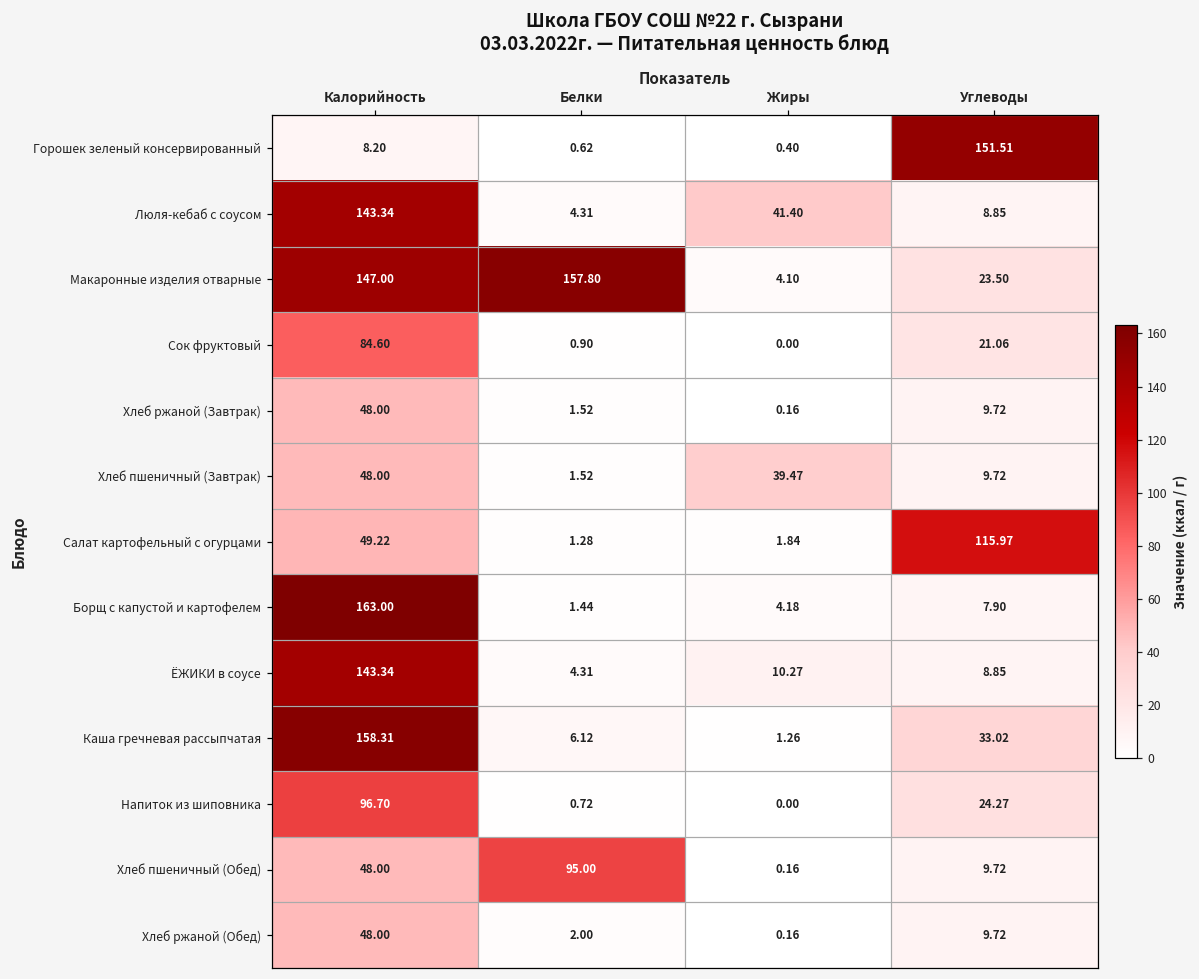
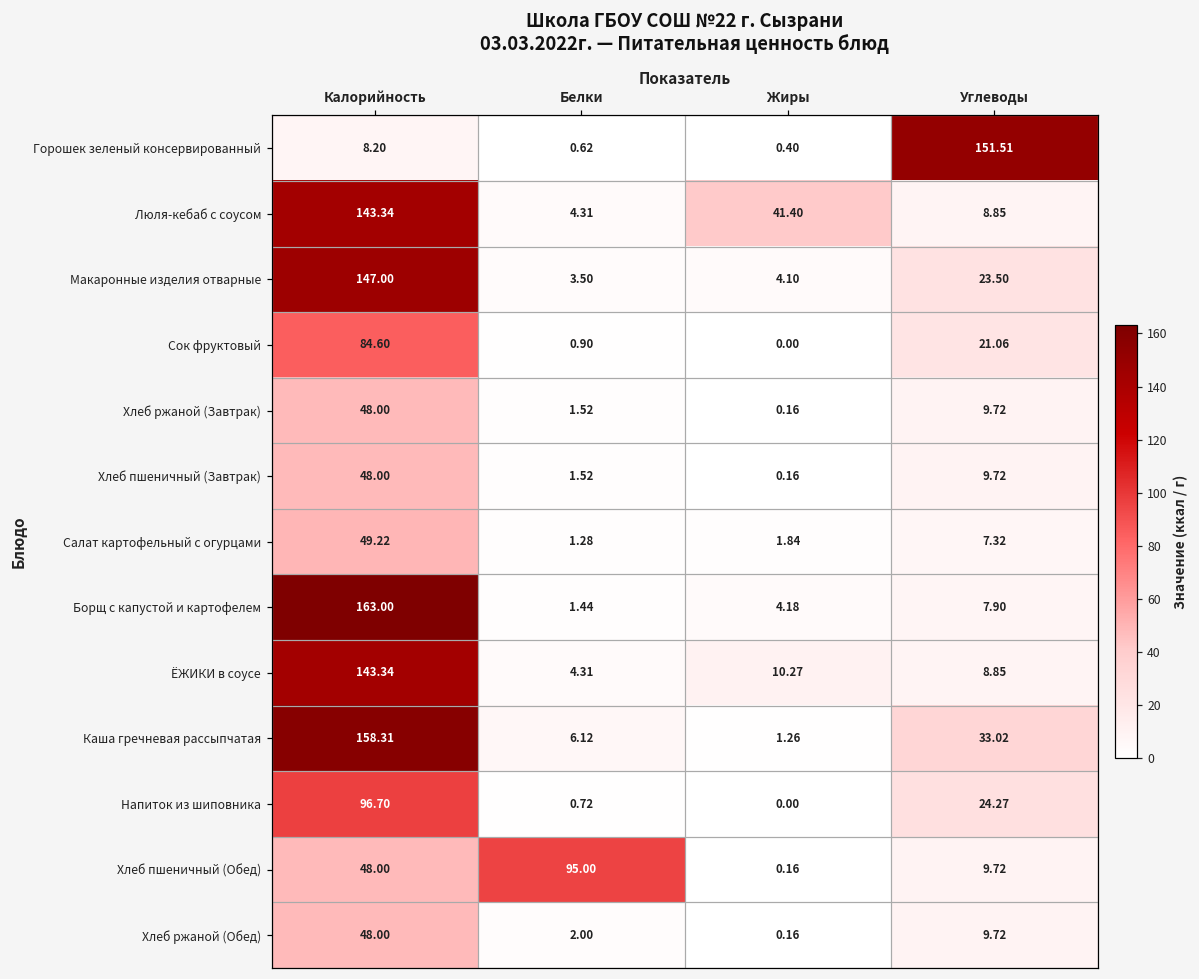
  {
    "Горошек зеленый консервированный": {
      "Калорийность": 8.20,
      "Белки": 0.62,
      "Жиры": 0.40,
      "Углеводы": 151.51
    },
    "Люля-кебаб с соусом": {
      "Калорийность": 143.34,
      "Белки": 4.31,
      "Жиры": 41.40,
      "Углеводы": 8.85
    },
    "Макаронные изделия отварные": {
      "Калорийность": 147.00,
-     "Белки": 157.80,
+     "Белки": 3.50,
      "Жиры": 4.10,
      "Углеводы": 23.50
    },
    "Сок фруктовый": {
      "Калорийность": 84.60,
      "Белки": 0.90,
      "Жиры": 0.00,
      "Углеводы": 21.06
    },
    "Хлеб ржаной (Завтрак)": {
      "Калорийность": 48.00,
      "Белки": 1.52,
      "Жиры": 0.16,
      "Углеводы": 9.72
    },
    "Хлеб пшеничный (Завтрак)": {
      "Калорийность": 48.00,
      "Белки": 1.52,
-     "Жиры": 39.47,
+     "Жиры": 0.16,
      "Углеводы": 9.72
    },
    "Салат картофельный с огурцами": {
      "Калорийность": 49.22,
      "Белки": 1.28,
      "Жиры": 1.84,
-     "Углеводы": 115.97
+     "Углеводы": 7.32
    },
    "Борщ с капустой и картофелем": {
      "Калорийность": 163.00,
      "Белки": 1.44,
      "Жиры": 4.18,
      "Углеводы": 7.90
    },
    "ЁЖИКИ в соусе": {
      "Калорийность": 143.34,
      "Белки": 4.31,
      "Жиры": 10.27,
      "Углеводы": 8.85
    },
    "Каша гречневая рассыпчатая": {
      "Калорийность": 158.31,
      "Белки": 6.12,
      "Жиры": 1.26,
      "Углеводы": 33.02
    },
    "Напиток из шиповника": {
      "Калорийность": 96.70,
      "Белки": 0.72,
      "Жиры": 0.00,
      "Углеводы": 24.27
    },
    "Хлеб пшеничный (Обед)": {
      "Калорийность": 48.00,
      "Белки": 95.00,
      "Жиры": 0.16,
      "Углеводы": 9.72
    },
    "Хлеб ржаной (Обед)": {
      "Калорийность": 48.00,
      "Белки": 2.00,
      "Жиры": 0.16,
      "Углеводы": 9.72
    }
  }
